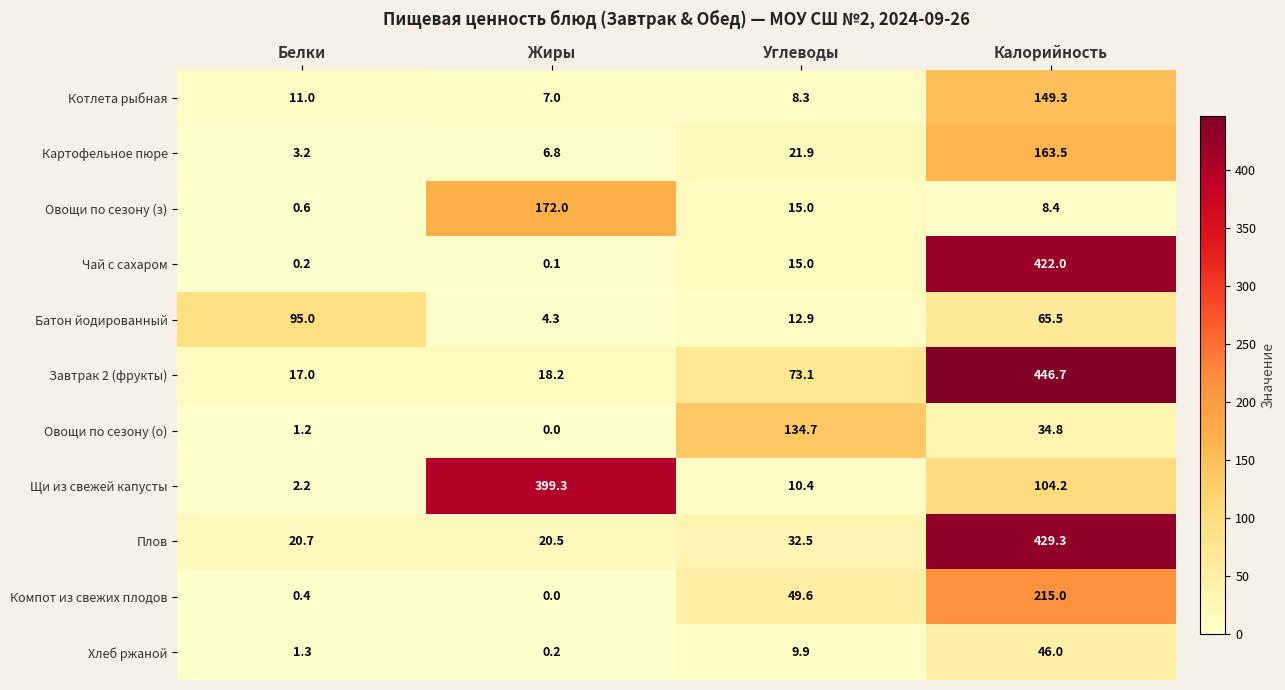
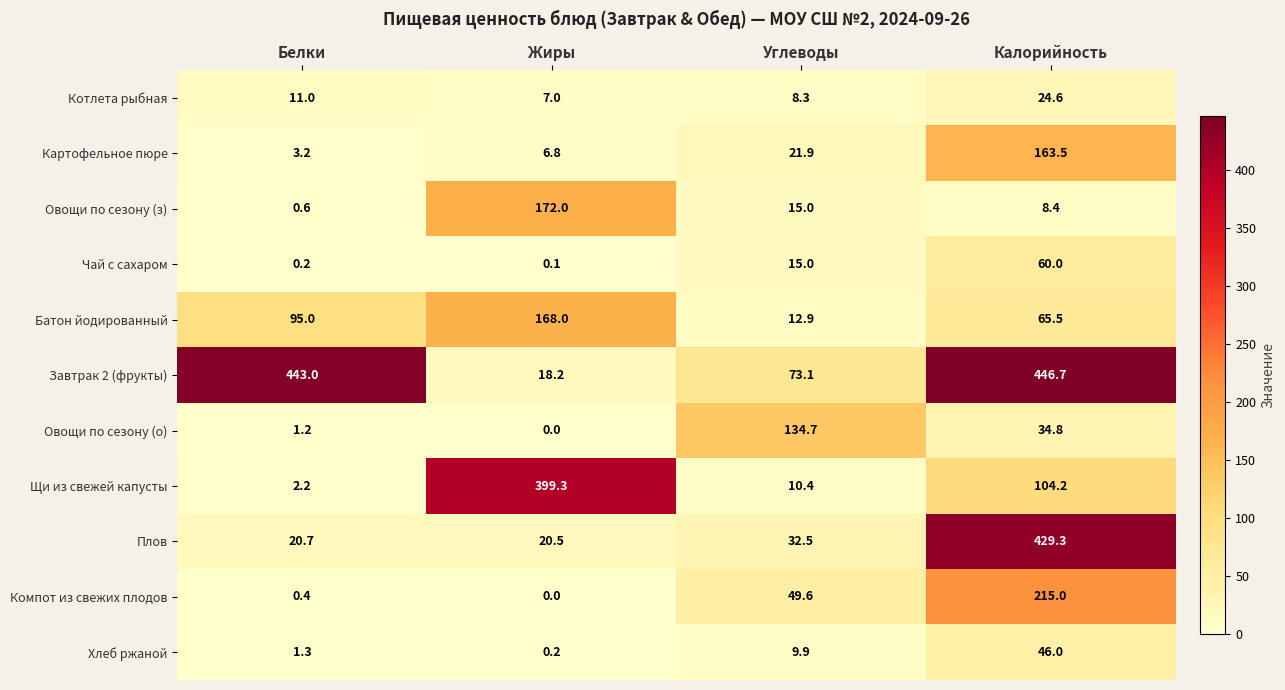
  {
    "Котлета рыбная": {
      "Белки": 11.0,
      "Жиры": 7.0,
      "Углеводы": 8.3,
-     "Калорийность": 149.3
+     "Калорийность": 24.6
    },
    "Картофельное пюре": {
      "Белки": 3.2,
      "Жиры": 6.8,
      "Углеводы": 21.9,
      "Калорийность": 163.5
    },
    "Овощи по сезону (з)": {
      "Белки": 0.6,
      "Жиры": 172.0,
      "Углеводы": 15.0,
      "Калорийность": 8.4
    },
    "Чай с сахаром": {
      "Белки": 0.2,
      "Жиры": 0.1,
      "Углеводы": 15.0,
-     "Калорийность": 422.0
+     "Калорийность": 60.0
    },
    "Батон йодированный": {
      "Белки": 95.0,
-     "Жиры": 4.3,
+     "Жиры": 168.0,
      "Углеводы": 12.9,
      "Калорийность": 65.5
    },
    "Завтрак 2 (фрукты)": {
-     "Белки": 17.0,
+     "Белки": 443.0,
      "Жиры": 18.2,
      "Углеводы": 73.1,
      "Калорийность": 446.7
    },
    "Овощи по сезону (о)": {
      "Белки": 1.2,
      "Жиры": 0.0,
      "Углеводы": 134.7,
      "Калорийность": 34.8
    },
    "Щи из свежей капусты": {
      "Белки": 2.2,
      "Жиры": 399.3,
      "Углеводы": 10.4,
      "Калорийность": 104.2
    },
    "Плов": {
      "Белки": 20.7,
      "Жиры": 20.5,
      "Углеводы": 32.5,
      "Калорийность": 429.3
    },
    "Компот из свежих плодов": {
      "Белки": 0.4,
      "Жиры": 0.0,
      "Углеводы": 49.6,
      "Калорийность": 215.0
    },
    "Хлеб ржаной": {
      "Белки": 1.3,
      "Жиры": 0.2,
      "Углеводы": 9.9,
      "Калорийность": 46.0
    }
  }
